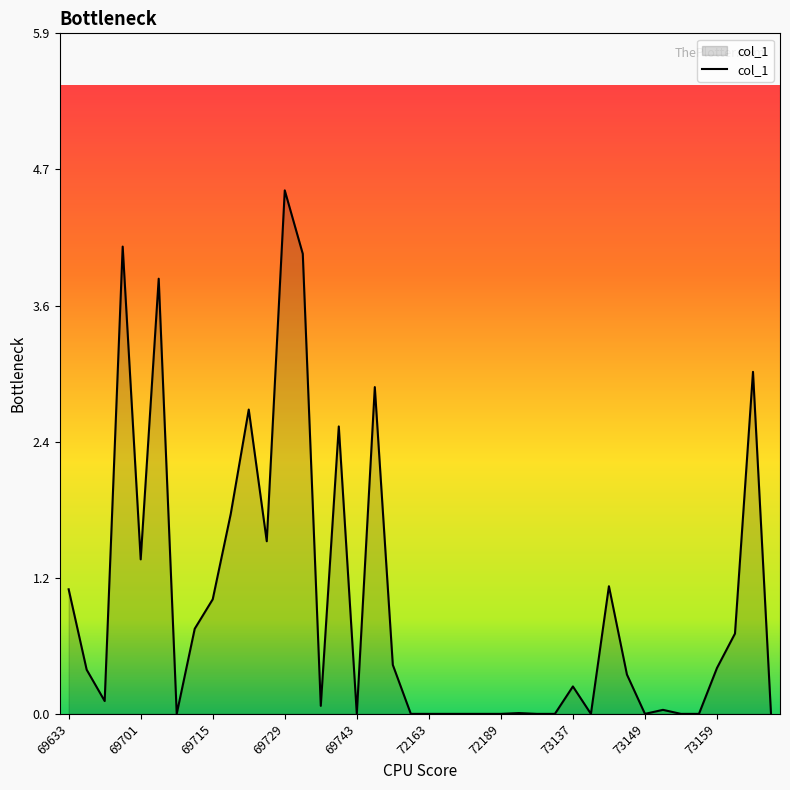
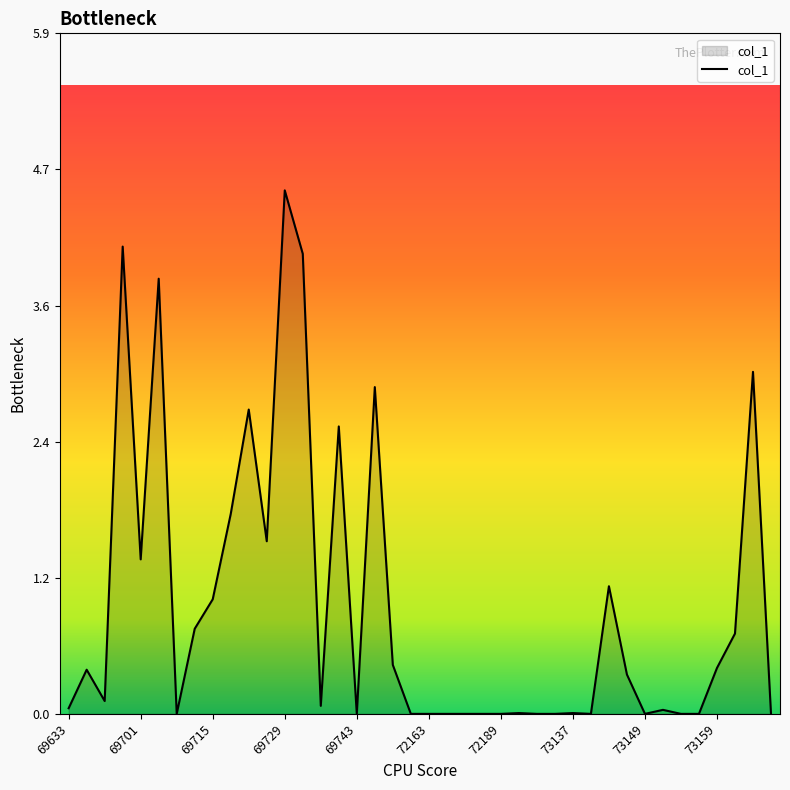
  {
-   "69633": 1.09,
+   "69633": 0.05,
    "69701": 1.35,
    "69715": 1.00,
    "69729": 4.56,
    "69743": 0.00,
    "72163": 0.00,
    "72189": 0.00,
-   "73137": 0.24,
+   "73137": 0.01,
    "73149": 0.00,
    "73159": 0.40
  }
